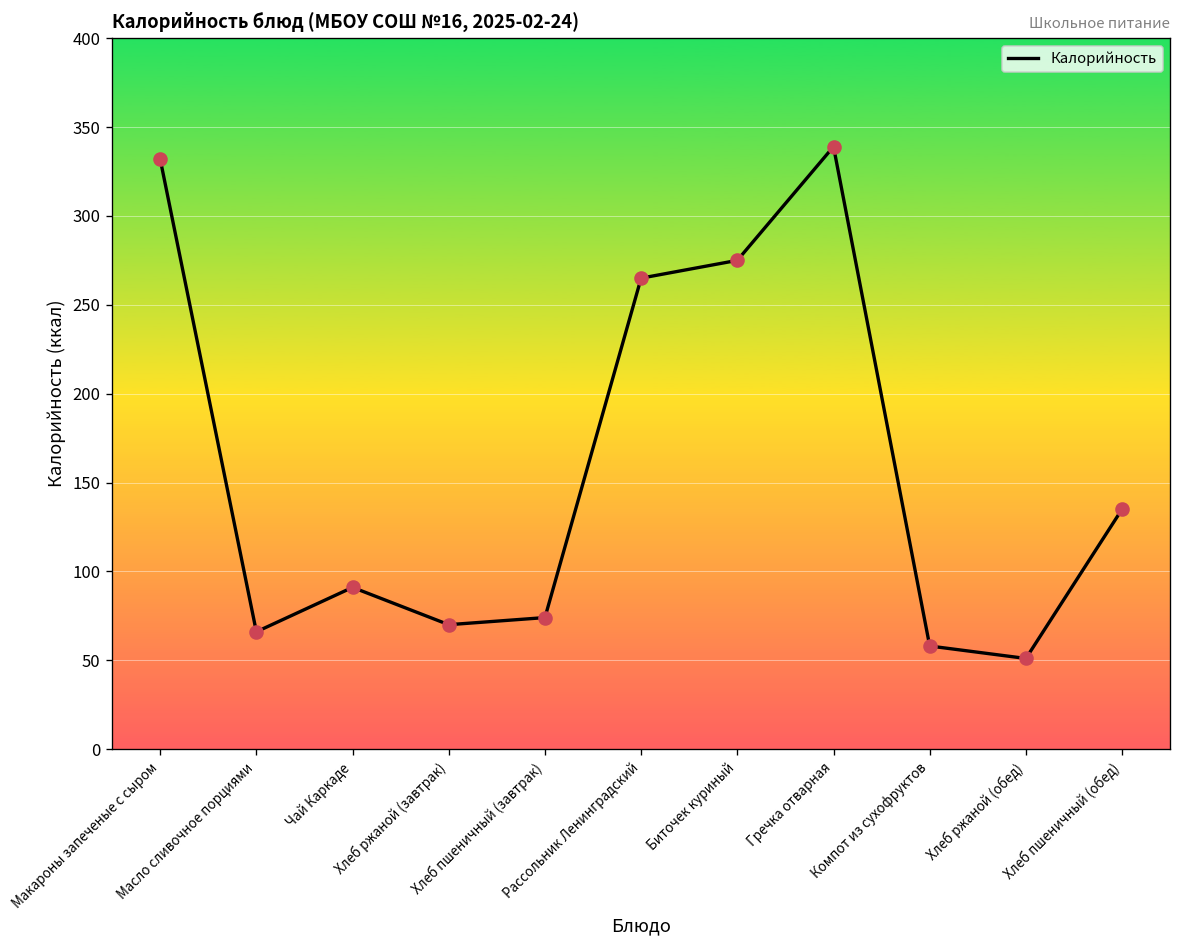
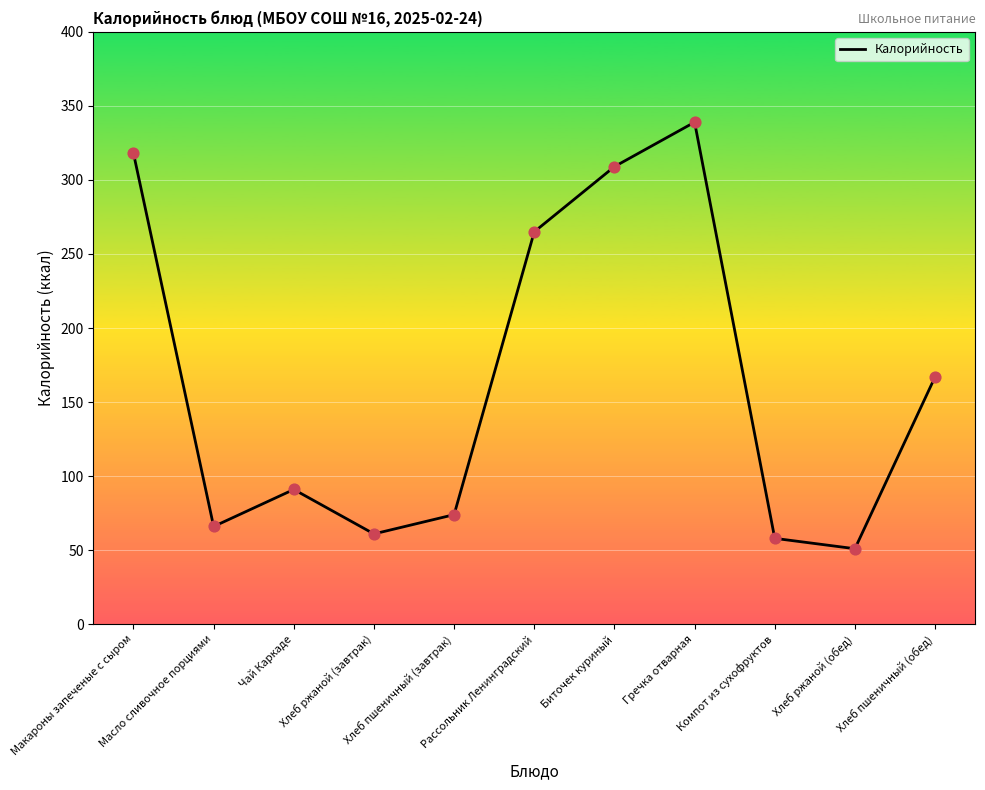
  {
-   "Макароны запеченые с сыром": 332,
+   "Макароны запеченые с сыром": 318,
    "Масло сливочное порциями": 66,
    "Чай Каркаде": 91,
-   "Хлеб ржаной (завтрак)": 70,
+   "Хлеб ржаной (завтрак)": 61,
    "Хлеб пшеничный (завтрак)": 74,
    "Рассольник Ленинградский": 265,
-   "Биточек куриный": 275,
+   "Биточек куриный": 309,
    "Гречка отварная": 339,
    "Компот из сухофруктов": 58,
    "Хлеб ржаной (обед)": 51,
-   "Хлеб пшеничный (обед)": 135
+   "Хлеб пшеничный (обед)": 167
  }
